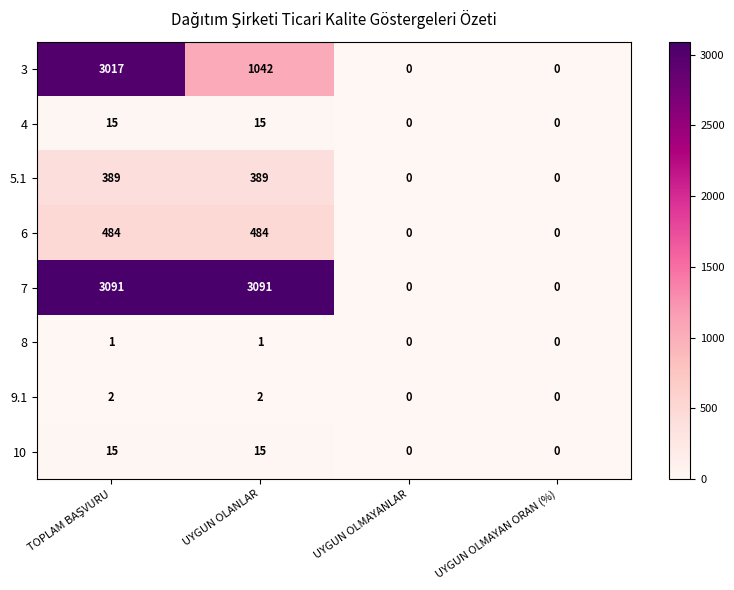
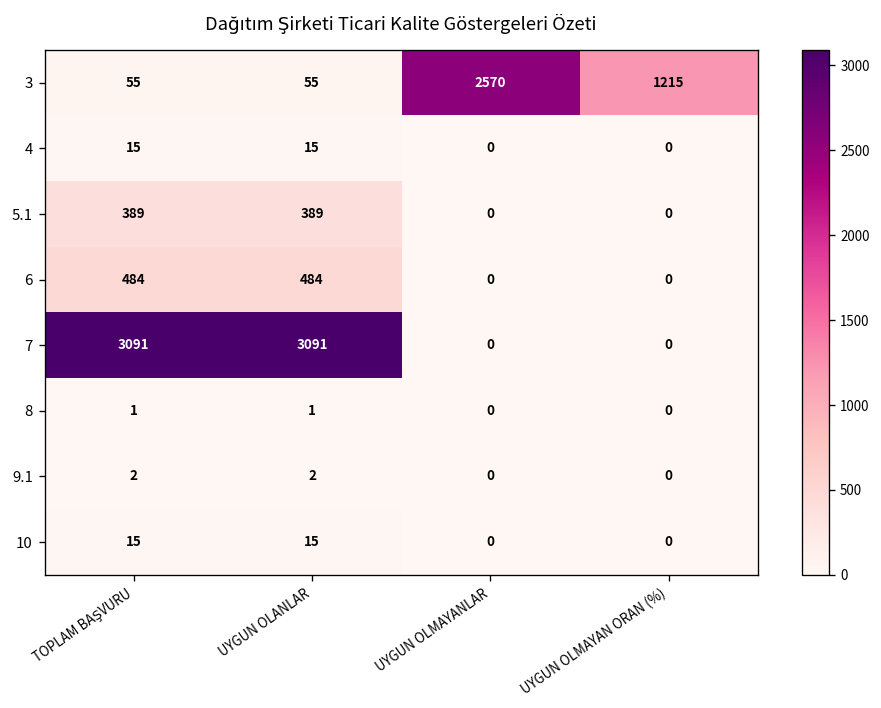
  {
    "3": {
-     "TOPLAM BAŞVURU": 3017,
-     "UYGUN OLANLAR": 1042,
-     "UYGUN OLMAYANLAR": 0,
-     "UYGUN OLMAYAN ORAN (%)": 0
+     "TOPLAM BAŞVURU": 55,
+     "UYGUN OLANLAR": 55,
+     "UYGUN OLMAYANLAR": 2570,
+     "UYGUN OLMAYAN ORAN (%)": 1215
    },
    "4": {
      "TOPLAM BAŞVURU": 15,
      "UYGUN OLANLAR": 15,
      "UYGUN OLMAYANLAR": 0,
      "UYGUN OLMAYAN ORAN (%)": 0
    },
    "5.1": {
      "TOPLAM BAŞVURU": 389,
      "UYGUN OLANLAR": 389,
      "UYGUN OLMAYANLAR": 0,
      "UYGUN OLMAYAN ORAN (%)": 0
    },
    "6": {
      "TOPLAM BAŞVURU": 484,
      "UYGUN OLANLAR": 484,
      "UYGUN OLMAYANLAR": 0,
      "UYGUN OLMAYAN ORAN (%)": 0
    },
    "7": {
      "TOPLAM BAŞVURU": 3091,
      "UYGUN OLANLAR": 3091,
      "UYGUN OLMAYANLAR": 0,
      "UYGUN OLMAYAN ORAN (%)": 0
    },
    "8": {
      "TOPLAM BAŞVURU": 1,
      "UYGUN OLANLAR": 1,
      "UYGUN OLMAYANLAR": 0,
      "UYGUN OLMAYAN ORAN (%)": 0
    },
    "9.1": {
      "TOPLAM BAŞVURU": 2,
      "UYGUN OLANLAR": 2,
      "UYGUN OLMAYANLAR": 0,
      "UYGUN OLMAYAN ORAN (%)": 0
    },
    "10": {
      "TOPLAM BAŞVURU": 15,
      "UYGUN OLANLAR": 15,
      "UYGUN OLMAYANLAR": 0,
      "UYGUN OLMAYAN ORAN (%)": 0
    }
  }
